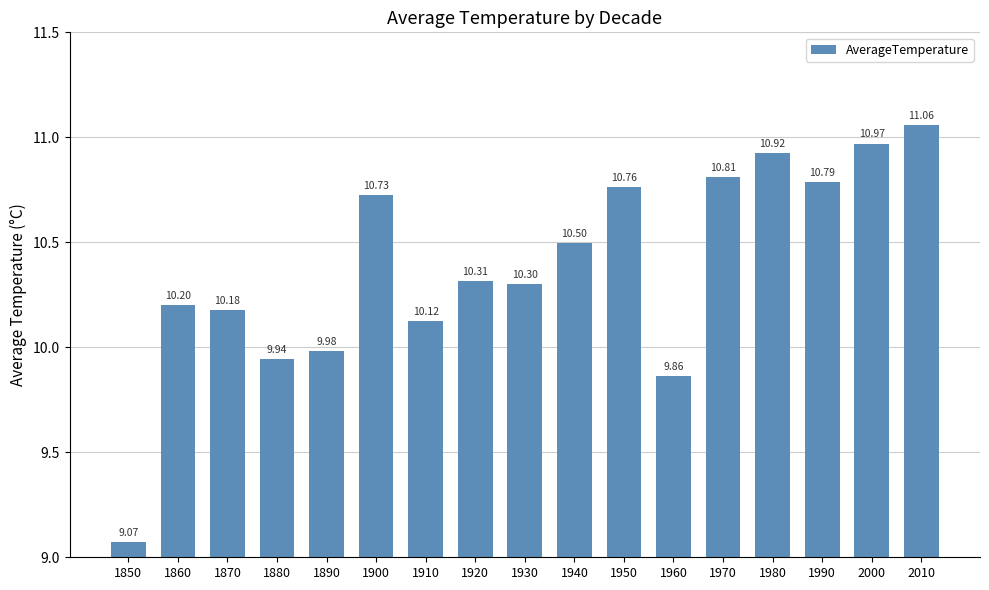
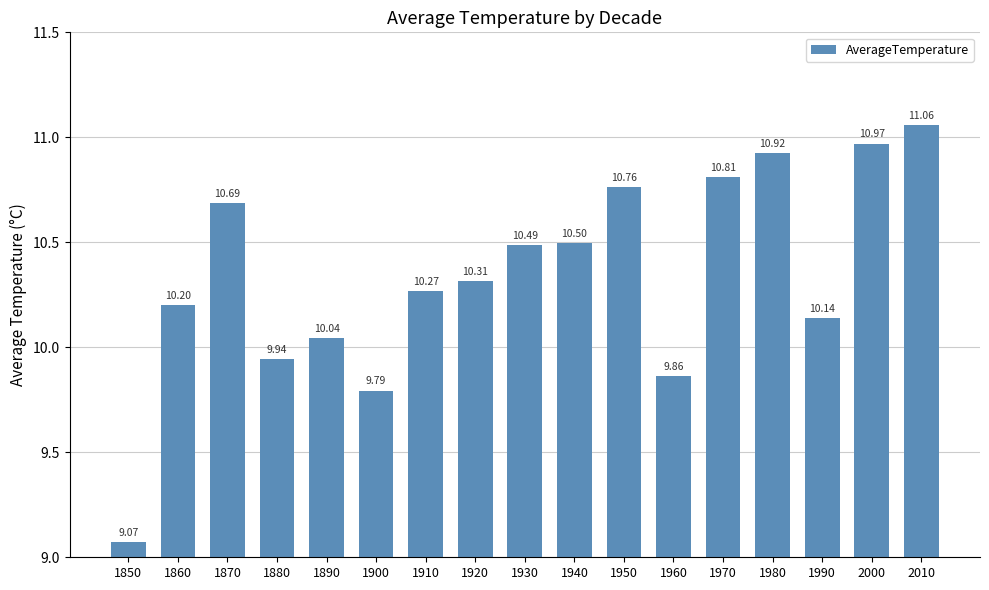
  {
    "1850": 9.07,
    "1860": 10.20,
-   "1870": 10.18,
+   "1870": 10.69,
    "1880": 9.94,
-   "1890": 9.98,
-   "1900": 10.73,
-   "1910": 10.12,
+   "1890": 10.04,
+   "1900": 9.79,
+   "1910": 10.27,
    "1920": 10.31,
-   "1930": 10.30,
+   "1930": 10.49,
    "1940": 10.50,
    "1950": 10.76,
    "1960": 9.86,
    "1970": 10.81,
    "1980": 10.92,
-   "1990": 10.79,
+   "1990": 10.14,
    "2000": 10.97,
    "2010": 11.06
  }
